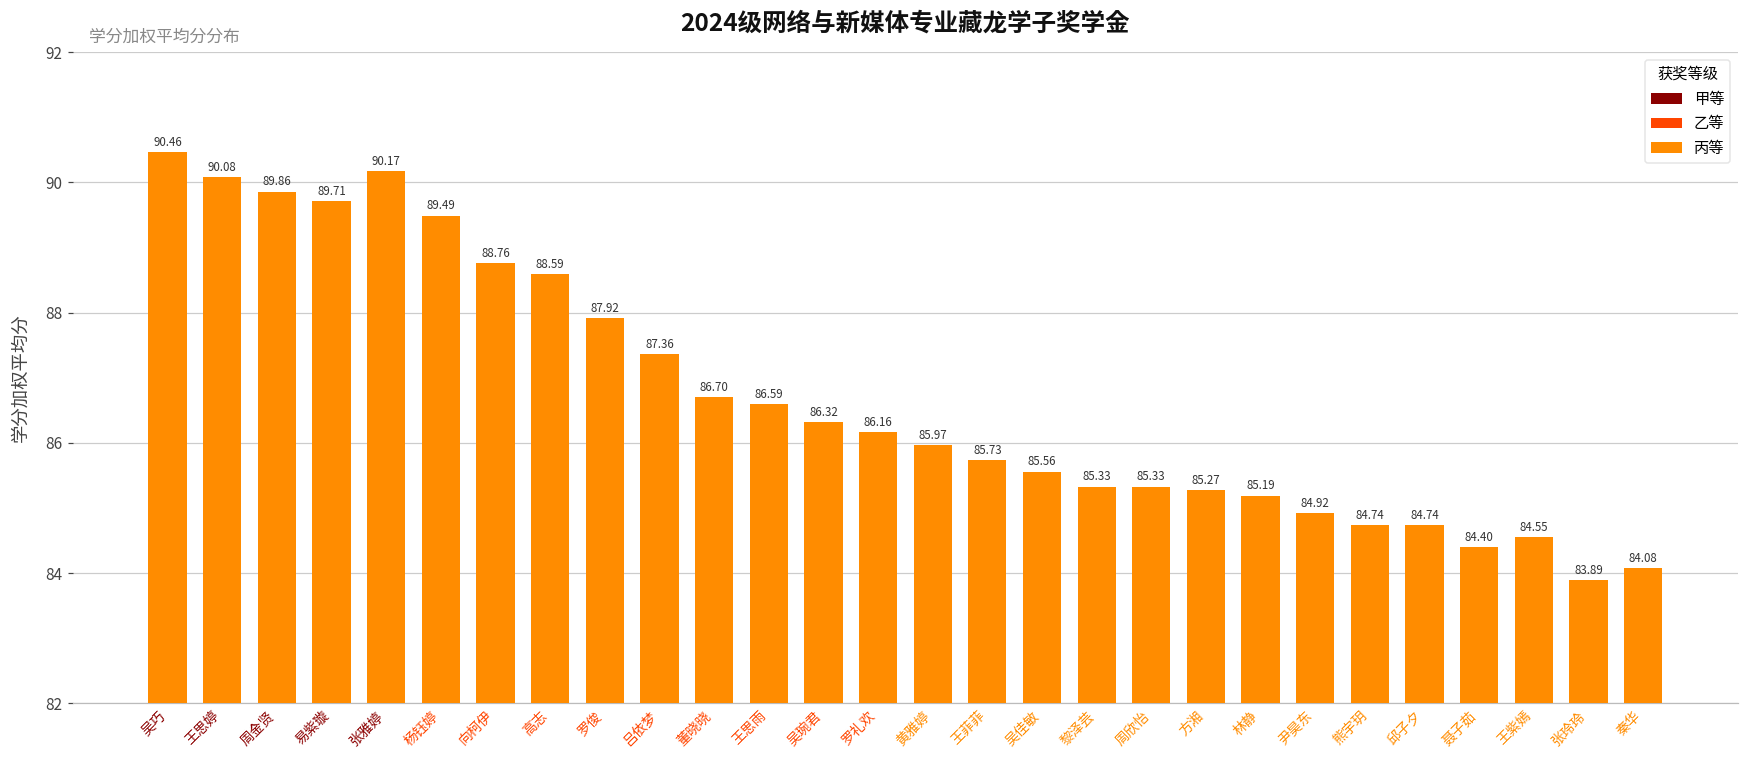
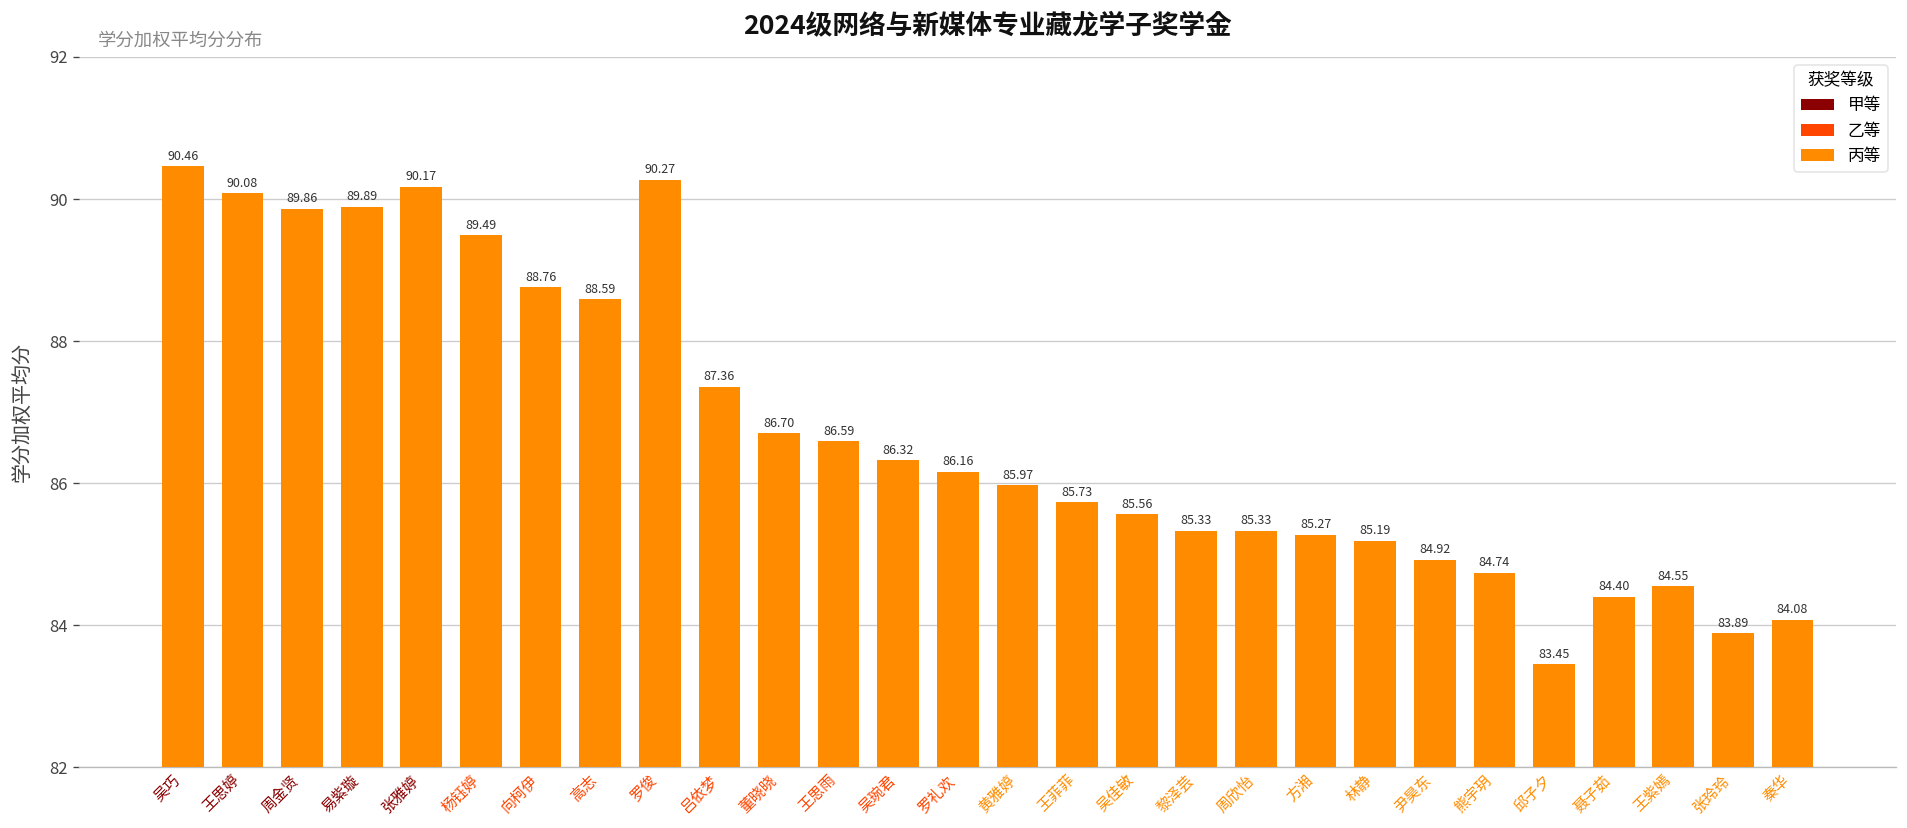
  {
    "吴巧": 90.46,
    "王思婷": 90.08,
    "周金贤": 89.86,
-   "易紫璇": 89.71,
+   "易紫璇": 89.89,
    "张雅婷": 90.17,
    "杨钰婷": 89.49,
    "向柯伊": 88.76,
    "高志": 88.59,
-   "罗俊": 87.92,
+   "罗俊": 90.27,
    "吕依梦": 87.36,
    "董晓晓": 86.70,
    "王思雨": 86.59,
    "吴琬君": 86.32,
    "罗礼欢": 86.16,
    "黄雅婷": 85.97,
    "王菲菲": 85.73,
    "吴佳敏": 85.56,
    "黎泽芸": 85.33,
    "周欣怡": 85.33,
    "方湘": 85.27,
    "林静": 85.19,
    "尹昊东": 84.92,
    "熊宇玥": 84.74,
-   "邱子夕": 84.74,
+   "邱子夕": 83.45,
    "聂子茹": 84.40,
    "王紫嫣": 84.55,
    "张玲玲": 83.89,
    "秦华": 84.08
  }
